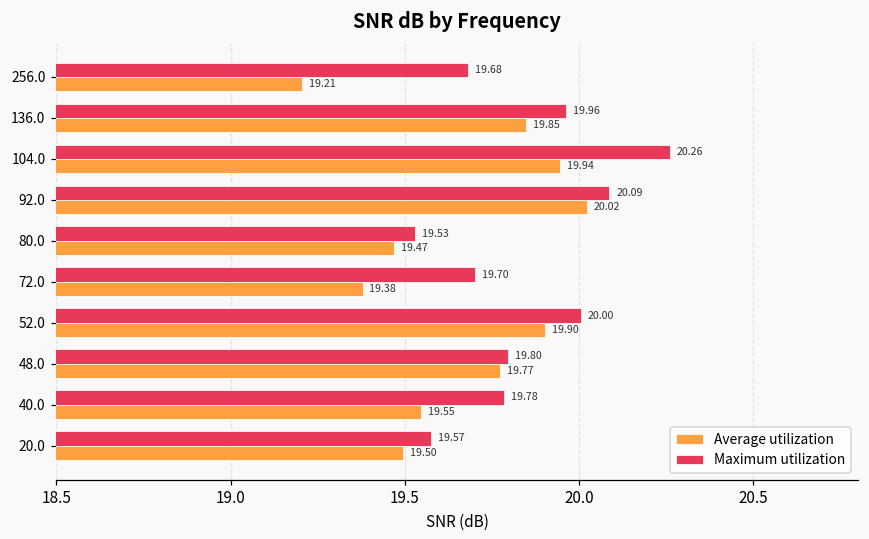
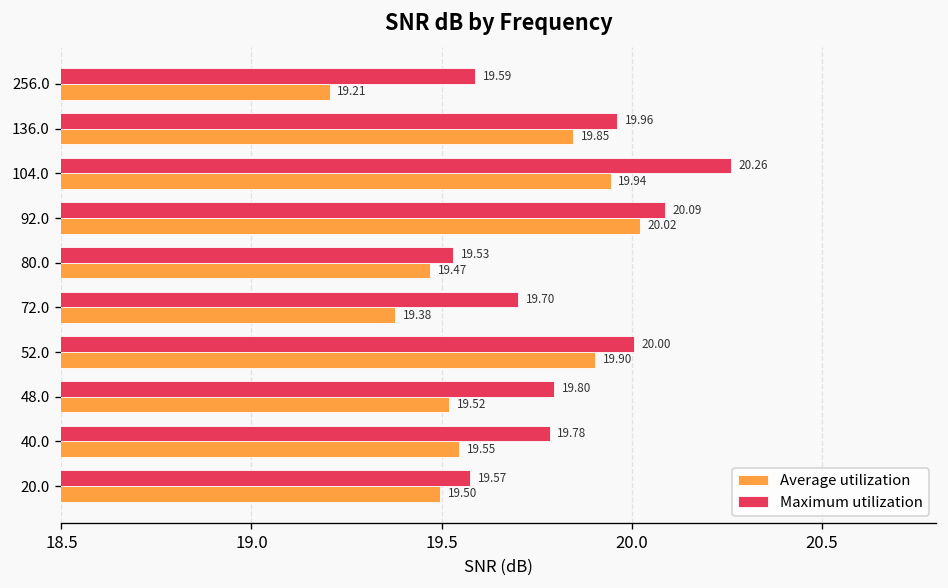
  {
    "Average utilization": {
      "256.0": 19.21,
      "136.0": 19.85,
      "104.0": 19.94,
      "92.0": 20.02,
      "80.0": 19.47,
      "72.0": 19.38,
      "52.0": 19.90,
-     "48.0": 19.77,
+     "48.0": 19.52,
      "40.0": 19.55,
      "20.0": 19.50
    },
    "Maximum utilization": {
-     "256.0": 19.68,
+     "256.0": 19.59,
      "136.0": 19.96,
      "104.0": 20.26,
      "92.0": 20.09,
      "80.0": 19.53,
      "72.0": 19.70,
      "52.0": 20.00,
      "48.0": 19.80,
      "40.0": 19.78,
      "20.0": 19.57
    }
  }
